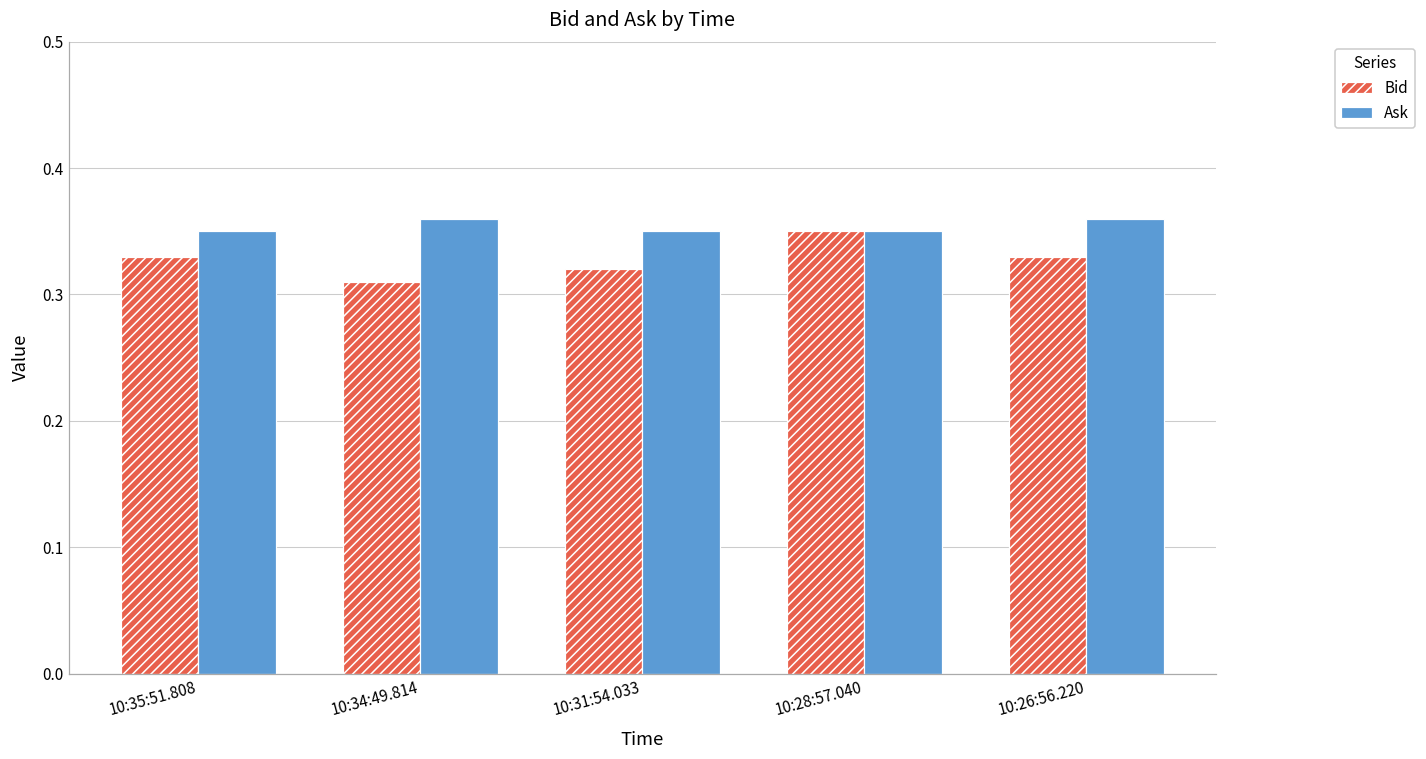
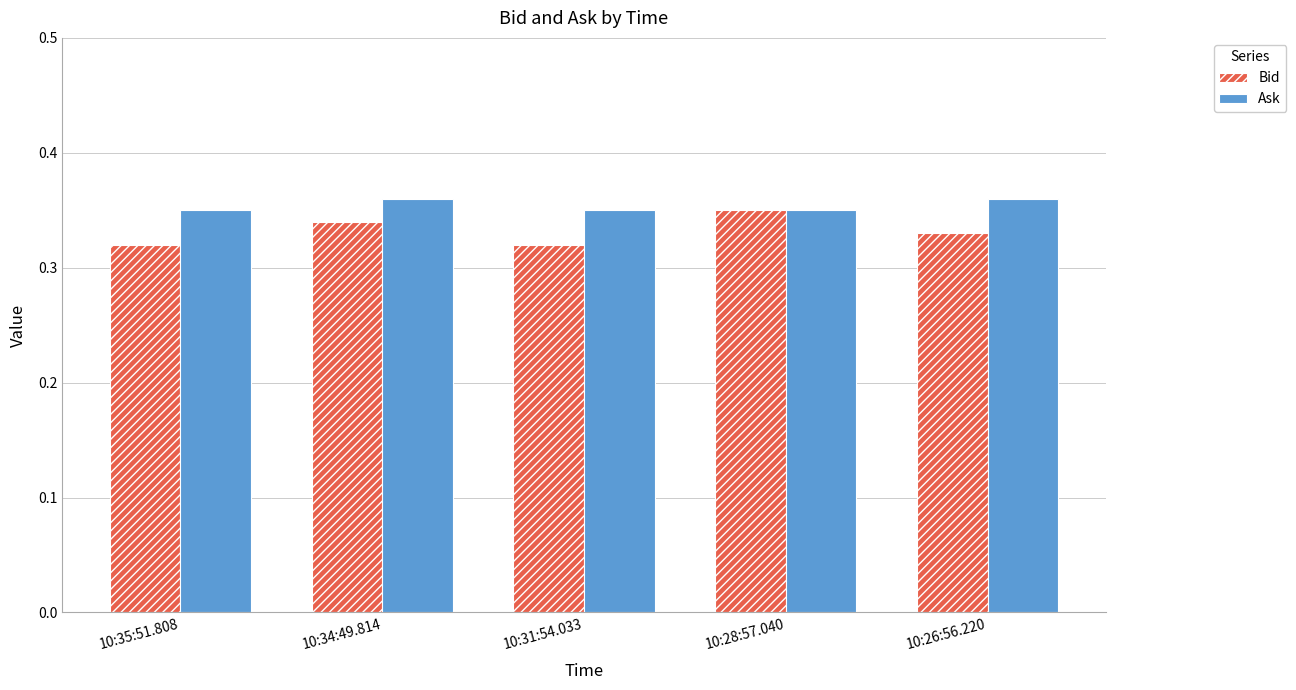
  {
    "Bid": {
-     "10:35:51.808": 0.33,
-     "10:34:49.814": 0.31,
+     "10:35:51.808": 0.32,
+     "10:34:49.814": 0.34,
      "10:31:54.033": 0.32,
      "10:28:57.040": 0.35,
      "10:26:56.220": 0.33
    },
    "Ask": {
      "10:35:51.808": 0.35,
      "10:34:49.814": 0.36,
      "10:31:54.033": 0.35,
      "10:28:57.040": 0.35,
      "10:26:56.220": 0.36
    }
  }
